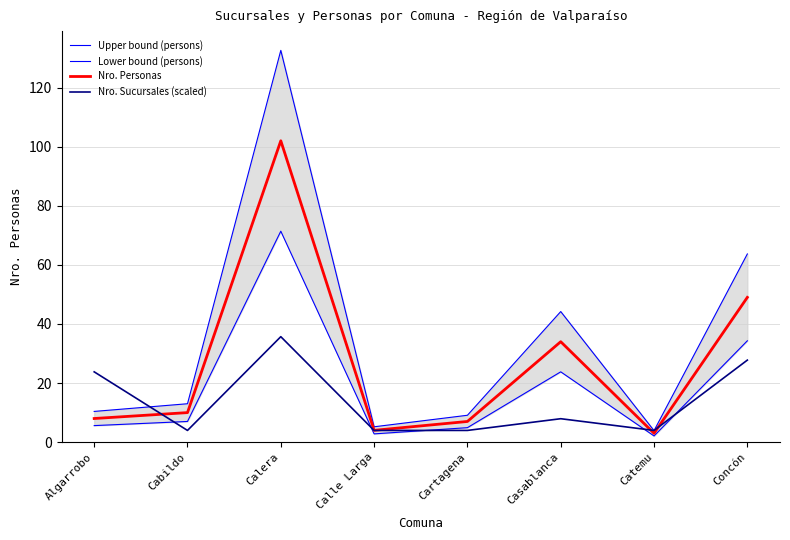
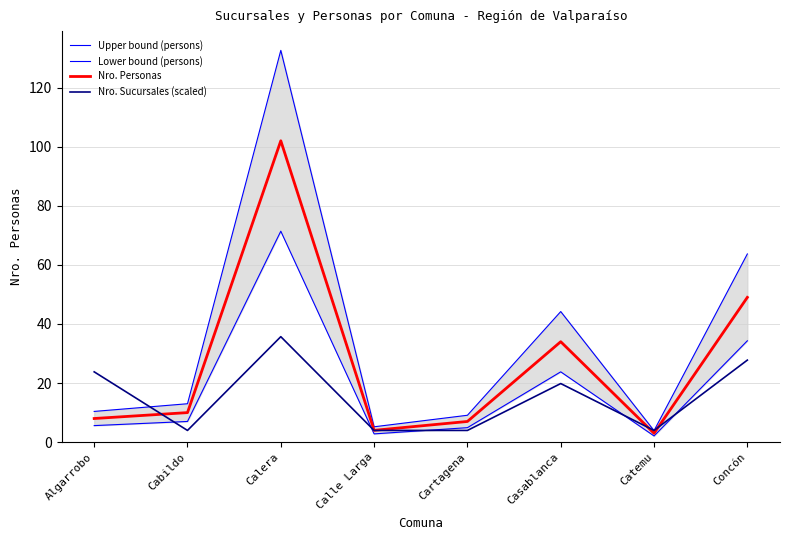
  {
    "Nro. Personas": {
      "Algarrobo": 8,
      "Cabildo": 10,
      "Calera": 102,
      "Cartagena": 7,
      "Casablanca": 34,
      "Catemu": 3,
      "Concón": 49
    },
    "Nro. Sucursales (scaled)": {
      "Algarrobo": 24,
      "Cabildo": 4,
      "Calera": 36,
      "Cartagena": 4,
-     "Casablanca": 8,
+     "Casablanca": 20,
      "Concón": 28
    }
  }
